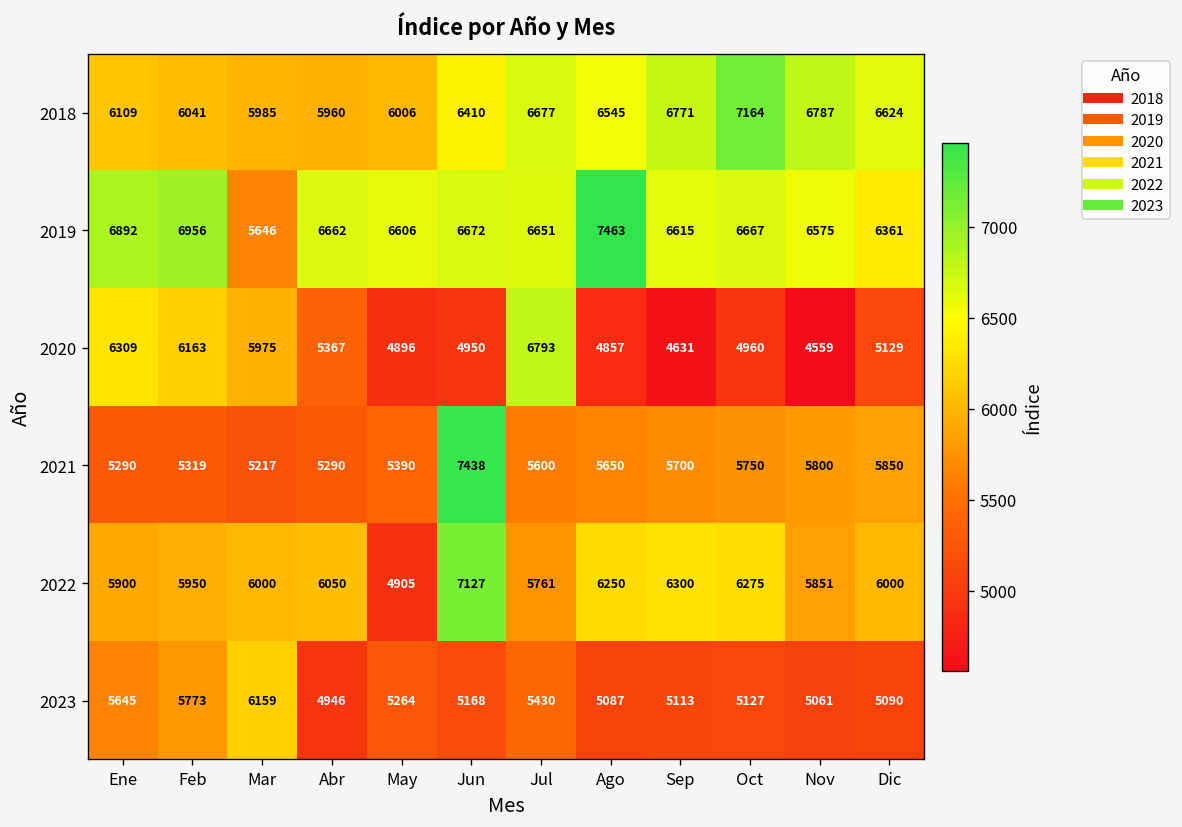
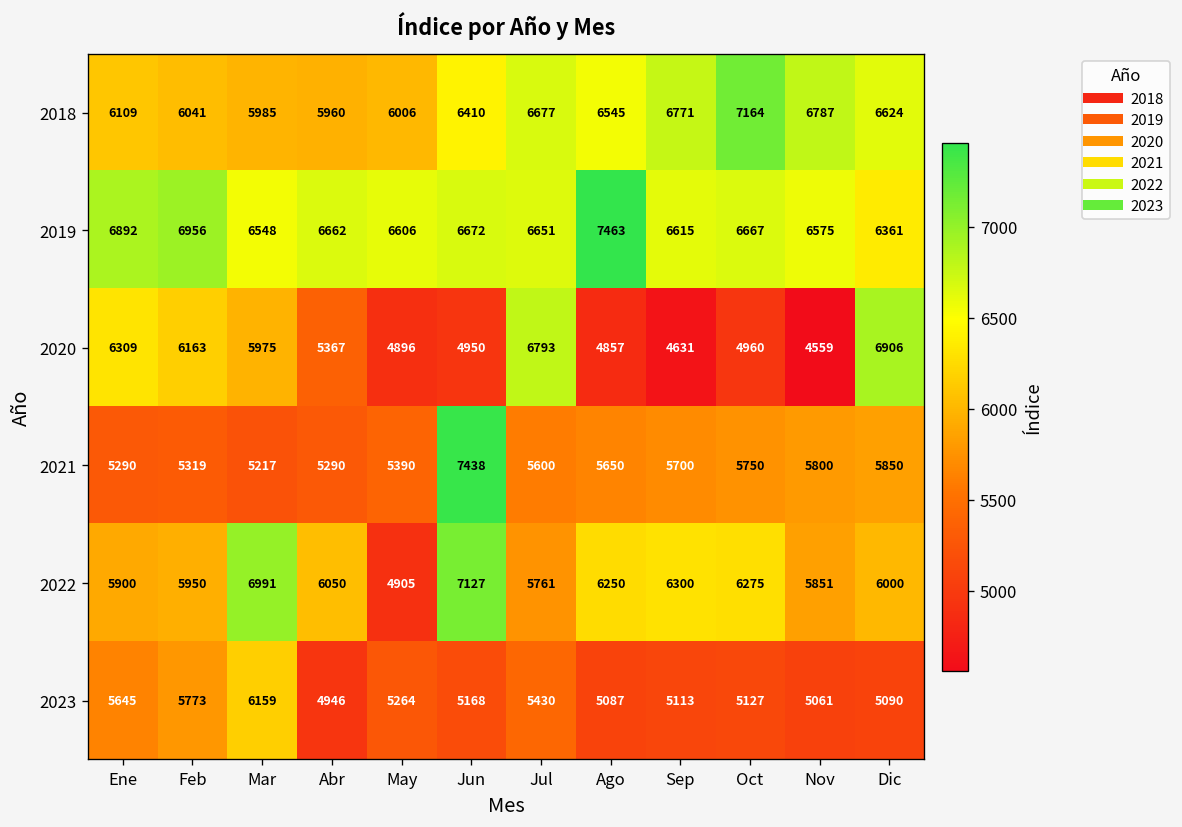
  {
    "2018": {
      "Ene": 6109,
      "Feb": 6041,
      "Mar": 5985,
      "Abr": 5960,
      "May": 6006,
      "Jun": 6410,
      "Jul": 6677,
      "Ago": 6545,
      "Sep": 6771,
      "Oct": 7164,
      "Nov": 6787,
      "Dic": 6624
    },
    "2019": {
      "Ene": 6892,
      "Feb": 6956,
-     "Mar": 5646,
+     "Mar": 6548,
      "Abr": 6662,
      "May": 6606,
      "Jun": 6672,
      "Jul": 6651,
      "Ago": 7463,
      "Sep": 6615,
      "Oct": 6667,
      "Nov": 6575,
      "Dic": 6361
    },
    "2020": {
      "Ene": 6309,
      "Feb": 6163,
      "Mar": 5975,
      "Abr": 5367,
      "May": 4896,
      "Jun": 4950,
      "Jul": 6793,
      "Ago": 4857,
      "Sep": 4631,
      "Oct": 4960,
      "Nov": 4559,
-     "Dic": 5129
+     "Dic": 6906
    },
    "2021": {
      "Ene": 5290,
      "Feb": 5319,
      "Mar": 5217,
      "Abr": 5290,
      "May": 5390,
      "Jun": 7438,
      "Jul": 5600,
      "Ago": 5650,
      "Sep": 5700,
      "Oct": 5750,
      "Nov": 5800,
      "Dic": 5850
    },
    "2022": {
      "Ene": 5900,
      "Feb": 5950,
-     "Mar": 6000,
+     "Mar": 6991,
      "Abr": 6050,
      "May": 4905,
      "Jun": 7127,
      "Jul": 5761,
      "Ago": 6250,
      "Sep": 6300,
      "Oct": 6275,
      "Nov": 5851,
      "Dic": 6000
    },
    "2023": {
      "Ene": 5645,
      "Feb": 5773,
      "Mar": 6159,
      "Abr": 4946,
      "May": 5264,
      "Jun": 5168,
      "Jul": 5430,
      "Ago": 5087,
      "Sep": 5113,
      "Oct": 5127,
      "Nov": 5061,
      "Dic": 5090
    }
  }
